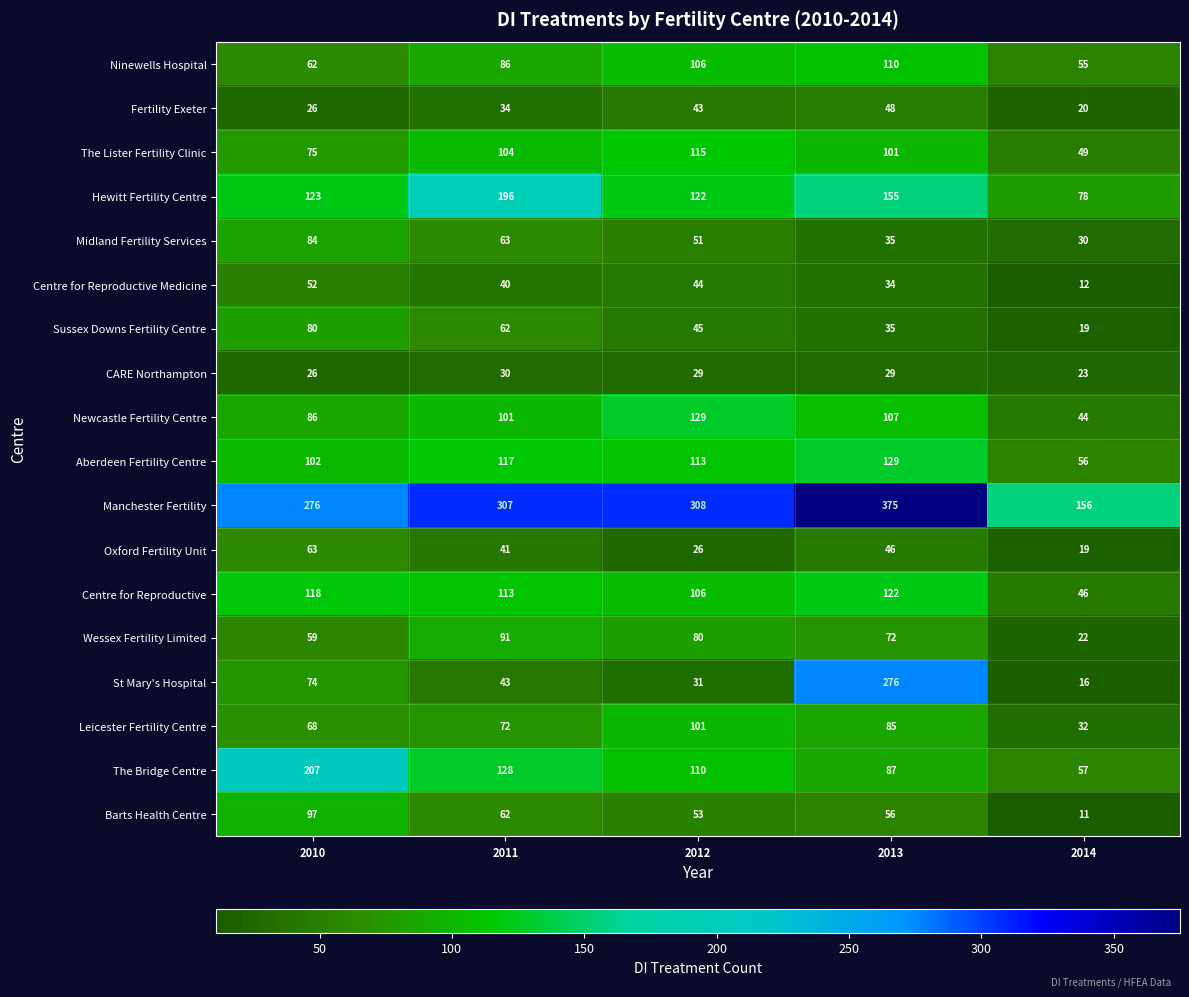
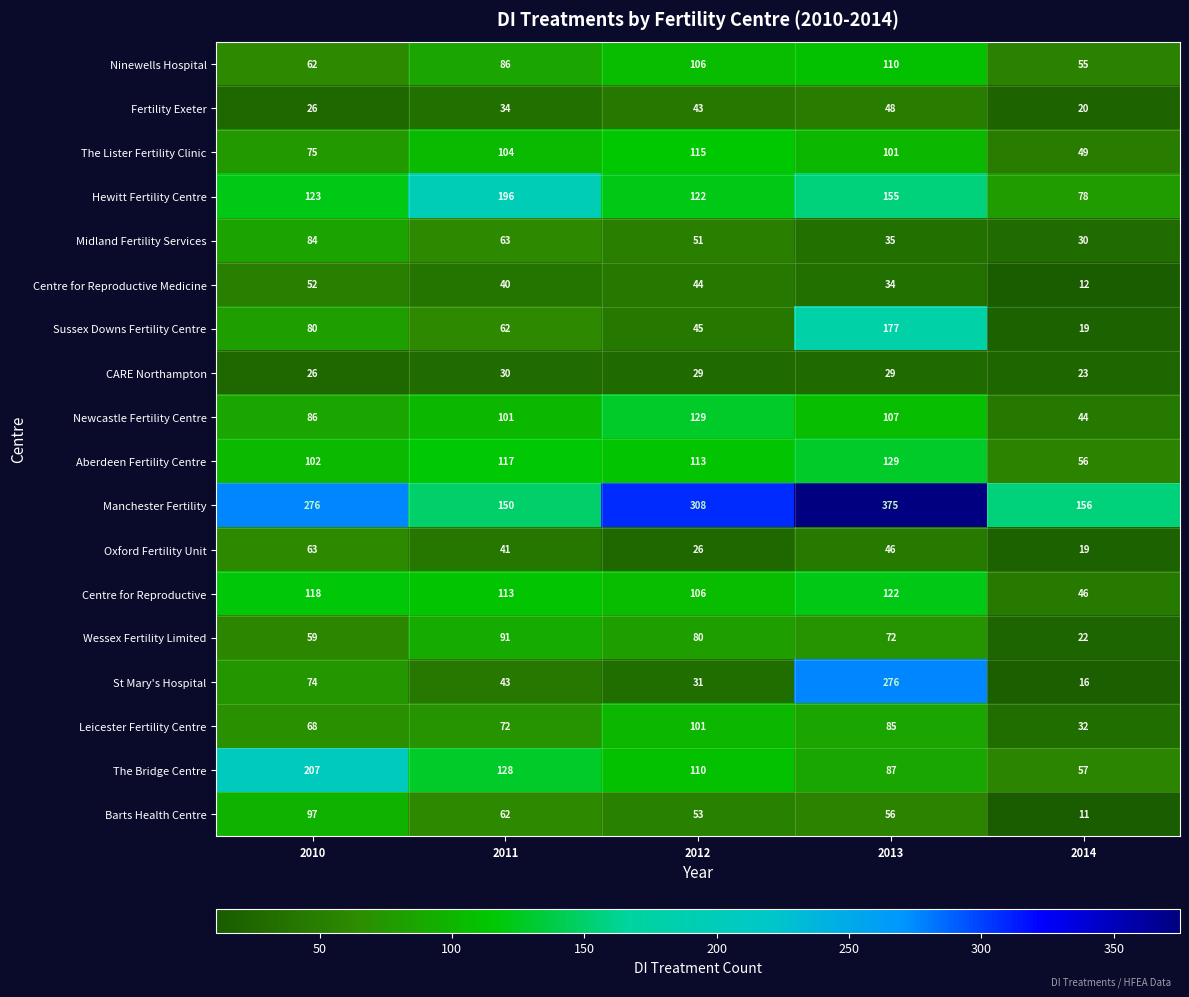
  {
    "Ninewells Hospital": {
      "2010": 62,
      "2011": 86,
      "2012": 106,
      "2013": 110,
      "2014": 55
    },
    "Fertility Exeter": {
      "2010": 26,
      "2011": 34,
      "2012": 43,
      "2013": 48,
      "2014": 20
    },
    "The Lister Fertility Clinic": {
      "2010": 75,
      "2011": 104,
      "2012": 115,
      "2013": 101,
      "2014": 49
    },
    "Hewitt Fertility Centre": {
      "2010": 123,
      "2011": 196,
      "2012": 122,
      "2013": 155,
      "2014": 78
    },
    "Midland Fertility Services": {
      "2010": 84,
      "2011": 63,
      "2012": 51,
      "2013": 35,
      "2014": 30
    },
    "Centre for Reproductive Medicine": {
      "2010": 52,
      "2011": 40,
      "2012": 44,
      "2013": 34,
      "2014": 12
    },
    "Sussex Downs Fertility Centre": {
      "2010": 80,
      "2011": 62,
      "2012": 45,
-     "2013": 35,
+     "2013": 177,
      "2014": 19
    },
    "CARE Northampton": {
      "2010": 26,
      "2011": 30,
      "2012": 29,
      "2013": 29,
      "2014": 23
    },
    "Newcastle Fertility Centre": {
      "2010": 86,
      "2011": 101,
      "2012": 129,
      "2013": 107,
      "2014": 44
    },
    "Aberdeen Fertility Centre": {
      "2010": 102,
      "2011": 117,
      "2012": 113,
      "2013": 129,
      "2014": 56
    },
    "Manchester Fertility": {
      "2010": 276,
-     "2011": 307,
+     "2011": 150,
      "2012": 308,
      "2013": 375,
      "2014": 156
    },
    "Oxford Fertility Unit": {
      "2010": 63,
      "2011": 41,
      "2012": 26,
      "2013": 46,
      "2014": 19
    },
    "Centre for Reproductive": {
      "2010": 118,
      "2011": 113,
      "2012": 106,
      "2013": 122,
      "2014": 46
    },
    "Wessex Fertility Limited": {
      "2010": 59,
      "2011": 91,
      "2012": 80,
      "2013": 72,
      "2014": 22
    },
    "St Mary's Hospital": {
      "2010": 74,
      "2011": 43,
      "2012": 31,
      "2013": 276,
      "2014": 16
    },
    "Leicester Fertility Centre": {
      "2010": 68,
      "2011": 72,
      "2012": 101,
      "2013": 85,
      "2014": 32
    },
    "The Bridge Centre": {
      "2010": 207,
      "2011": 128,
      "2012": 110,
      "2013": 87,
      "2014": 57
    },
    "Barts Health Centre": {
      "2010": 97,
      "2011": 62,
      "2012": 53,
      "2013": 56,
      "2014": 11
    }
  }
